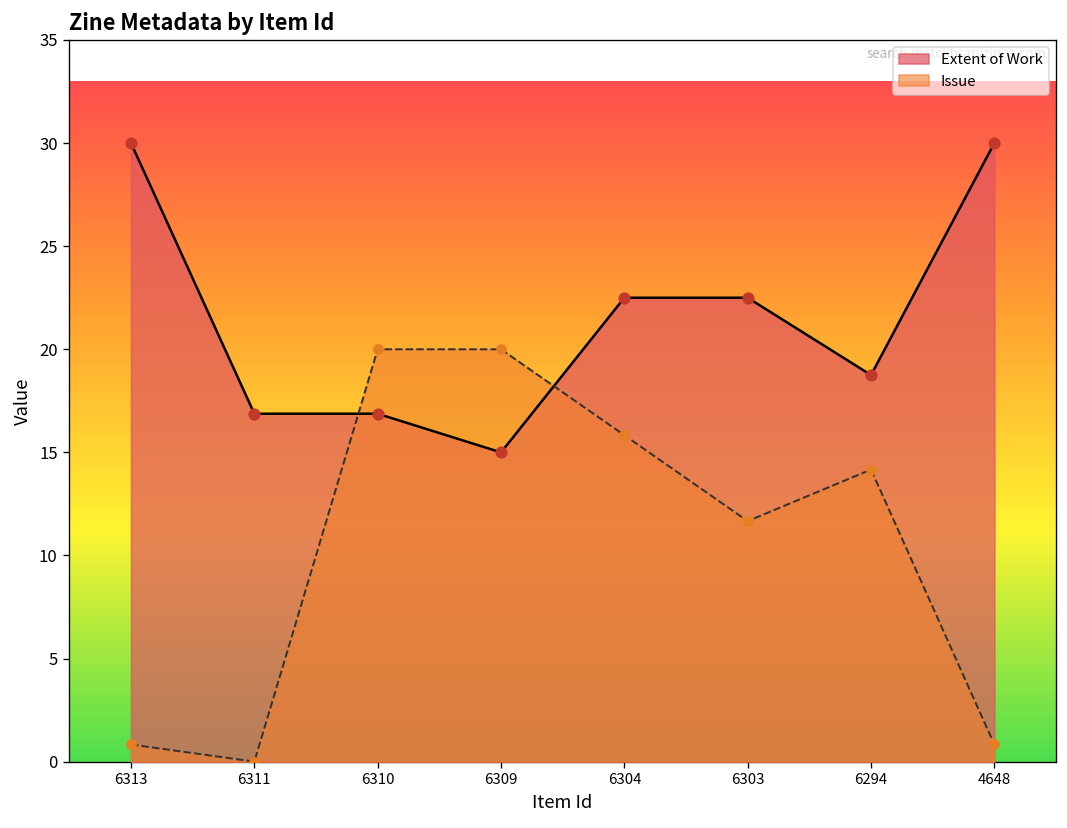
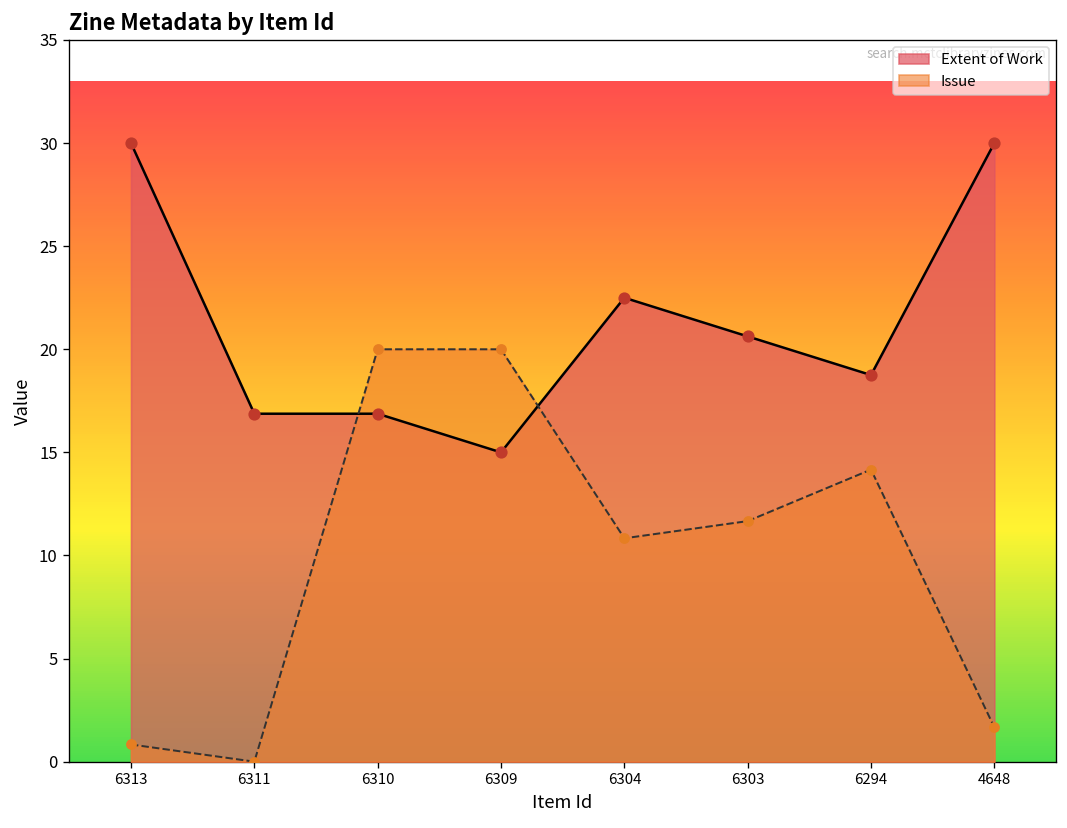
  {
    "Extent of Work": {
      "6313": 30.0,
      "6311": 16.9,
      "6310": 16.9,
      "6309": 15.0,
      "6304": 22.5,
-     "6303": 22.5,
+     "6303": 20.6,
      "6294": 18.8,
      "4648": 30.0
    },
    "Issue": {
      "6313": 0.8,
      "6311": 0.0,
      "6310": 20.0,
      "6309": 20.0,
-     "6304": 15.8,
+     "6304": 10.8,
      "6303": 11.7,
      "6294": 14.2,
-     "4648": 0.8
+     "4648": 1.7
    }
  }
